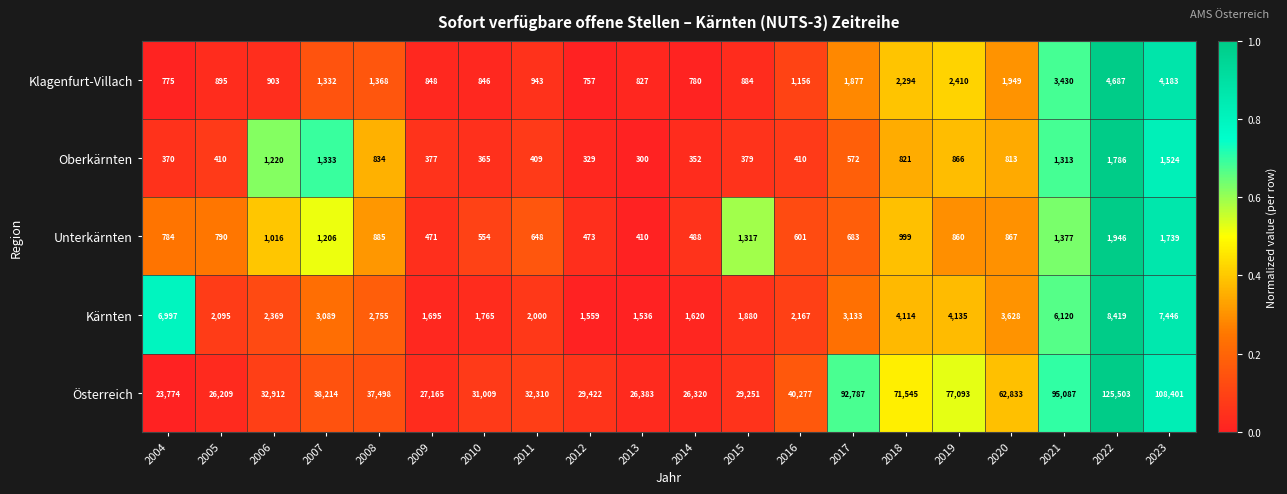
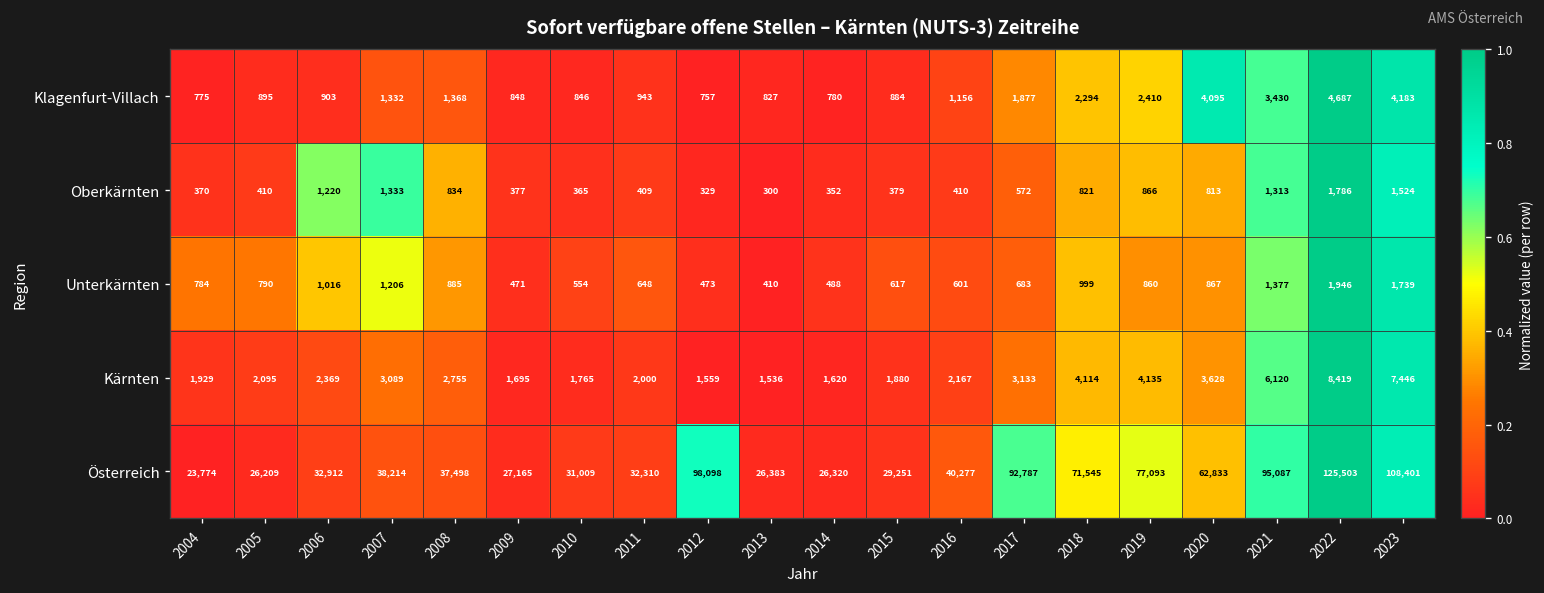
  {
    "Klagenfurt-Villach": {
      "2004": "775",
      "2005": "895",
      "2006": "903",
      "2007": "1,332",
      "2008": "1,368",
      "2009": "848",
      "2010": "846",
      "2011": "943",
      "2012": "757",
      "2013": "827",
      "2014": "780",
      "2015": "884",
      "2016": "1,156",
      "2017": "1,877",
      "2018": "2,294",
      "2019": "2,410",
-     "2020": "1,949",
+     "2020": "4,095",
      "2021": "3,430",
      "2022": "4,687",
      "2023": "4,183"
    },
    "Oberkärnten": {
      "2004": "370",
      "2005": "410",
      "2006": "1,220",
      "2007": "1,333",
      "2008": "834",
      "2009": "377",
      "2010": "365",
      "2011": "409",
      "2012": "329",
      "2013": "300",
      "2014": "352",
      "2015": "379",
      "2016": "410",
      "2017": "572",
      "2018": "821",
      "2019": "866",
      "2020": "813",
      "2021": "1,313",
      "2022": "1,786",
      "2023": "1,524"
    },
    "Unterkärnten": {
      "2004": "784",
      "2005": "790",
      "2006": "1,016",
      "2007": "1,206",
      "2008": "885",
      "2009": "471",
      "2010": "554",
      "2011": "648",
      "2012": "473",
      "2013": "410",
      "2014": "488",
-     "2015": "1,317",
+     "2015": "617",
      "2016": "601",
      "2017": "683",
      "2018": "999",
      "2019": "860",
      "2020": "867",
      "2021": "1,377",
      "2022": "1,946",
      "2023": "1,739"
    },
    "Kärnten": {
-     "2004": "6,997",
+     "2004": "1,929",
      "2005": "2,095",
      "2006": "2,369",
      "2007": "3,089",
      "2008": "2,755",
      "2009": "1,695",
      "2010": "1,765",
      "2011": "2,000",
      "2012": "1,559",
      "2013": "1,536",
      "2014": "1,620",
      "2015": "1,880",
      "2016": "2,167",
      "2017": "3,133",
      "2018": "4,114",
      "2019": "4,135",
      "2020": "3,628",
      "2021": "6,120",
      "2022": "8,419",
      "2023": "7,446"
    },
    "Österreich": {
      "2004": "23,774",
      "2005": "26,209",
      "2006": "32,912",
      "2007": "38,214",
      "2008": "37,498",
      "2009": "27,165",
      "2010": "31,009",
      "2011": "32,310",
-     "2012": "29,422",
+     "2012": "98,098",
      "2013": "26,383",
      "2014": "26,320",
      "2015": "29,251",
      "2016": "40,277",
      "2017": "92,787",
      "2018": "71,545",
      "2019": "77,093",
      "2020": "62,833",
      "2021": "95,087",
      "2022": "125,503",
      "2023": "108,401"
    }
  }
